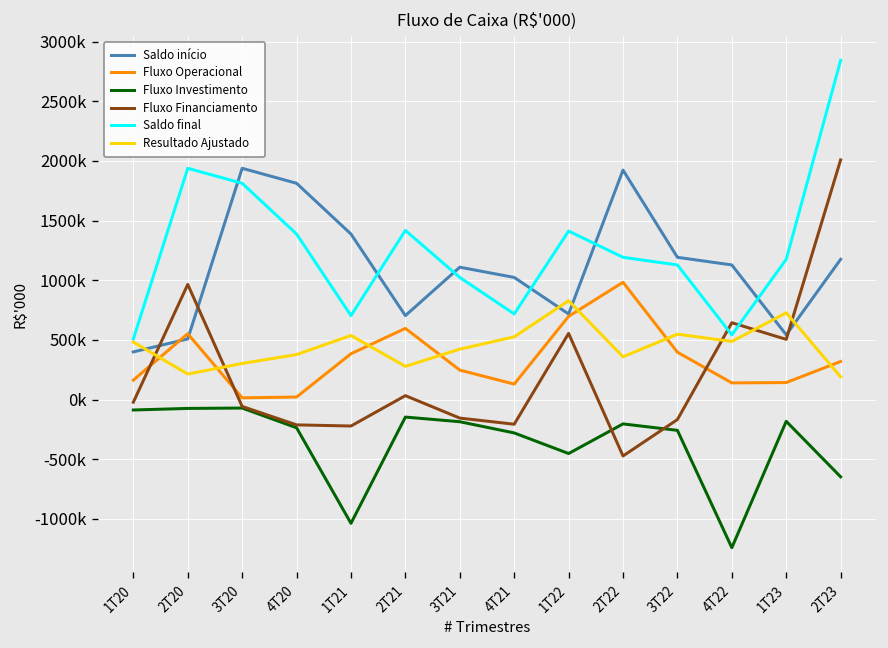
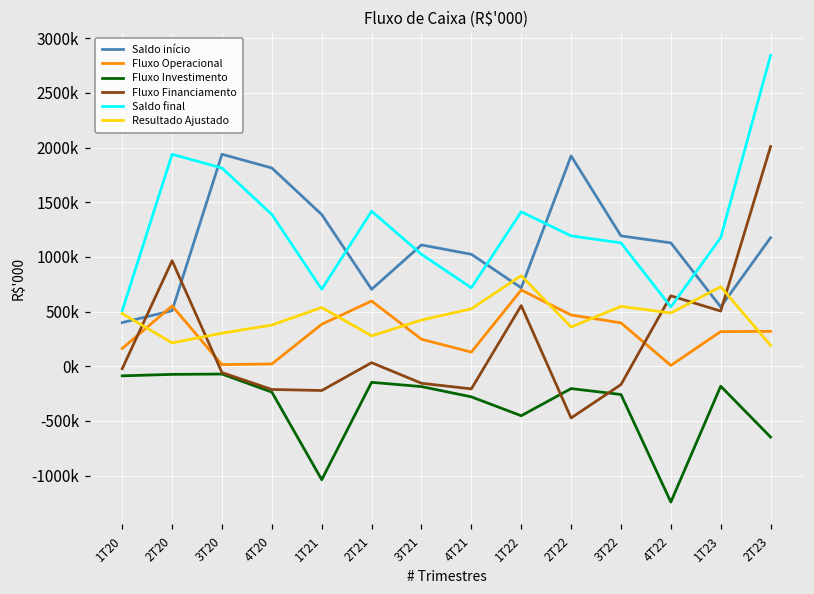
  {
    "Saldo início": {
      "1T20": 400000,
      "2T20": 500000,
      "3T20": 1900000,
      "4T20": 1800000,
      "1T21": 1400000,
      "2T21": 700000,
      "3T21": 1100000,
      "4T21": 1000000,
      "2T22": 1900000,
      "3T22": 1200000,
      "4T22": 1100000,
      "1T23": 500000,
      "2T23": 1200000
    },
    "Fluxo Operacional": {
      "1T20": 200000,
      "2T20": 600000,
      "3T20": 0,
      "4T20": 0,
      "1T21": 400000,
      "2T21": 600000,
      "3T21": 200000,
      "4T21": 100000,
-     "2T22": 1000000,
+     "2T22": 500000,
      "3T22": 400000,
-     "4T22": 100000,
-     "1T23": 100000,
+     "4T22": 0,
+     "1T23": 300000,
      "2T23": 300000
    },
    "Fluxo Investimento": {
      "1T20": -100000,
      "2T20": -100000,
      "1T21": -1000000,
      "2T21": -100000,
      "3T21": -200000,
      "4T21": -300000,
      "1T22": -500000,
      "2T22": -200000,
      "3T22": -300000,
      "4T22": -1200000,
      "1T23": -200000,
      "2T23": -600000
    },
    "Fluxo Financiamento": {
      "1T20": 0,
      "2T20": 1000000,
      "1T21": -200000,
      "2T21": 0,
      "3T21": -200000,
      "4T21": -200000,
      "1T22": 600000,
      "2T22": -500000,
      "3T22": -200000,
      "4T22": 600000,
      "1T23": 500000,
      "2T23": 2000000
    },
    "Saldo final": {
      "1T20": 500000,
      "2T20": 1900000,
      "3T20": 1800000,
      "4T20": 1400000,
      "1T21": 700000,
      "2T21": 1400000,
      "3T21": 1000000,
      "4T21": 700000,
      "1T22": 1400000,
      "2T22": 1200000,
      "3T22": 1100000,
      "4T22": 500000,
      "1T23": 1200000,
      "2T23": 2800000
    },
    "Resultado Ajustado": {
      "1T20": 500000,
      "2T20": 200000,
      "3T20": 300000,
      "4T20": 400000,
      "1T21": 500000,
      "2T21": 300000,
      "3T21": 400000,
      "4T21": 500000,
      "1T22": 800000,
      "2T22": 400000,
      "3T22": 500000,
      "4T22": 500000,
      "1T23": 700000,
      "2T23": 200000
    }
  }
